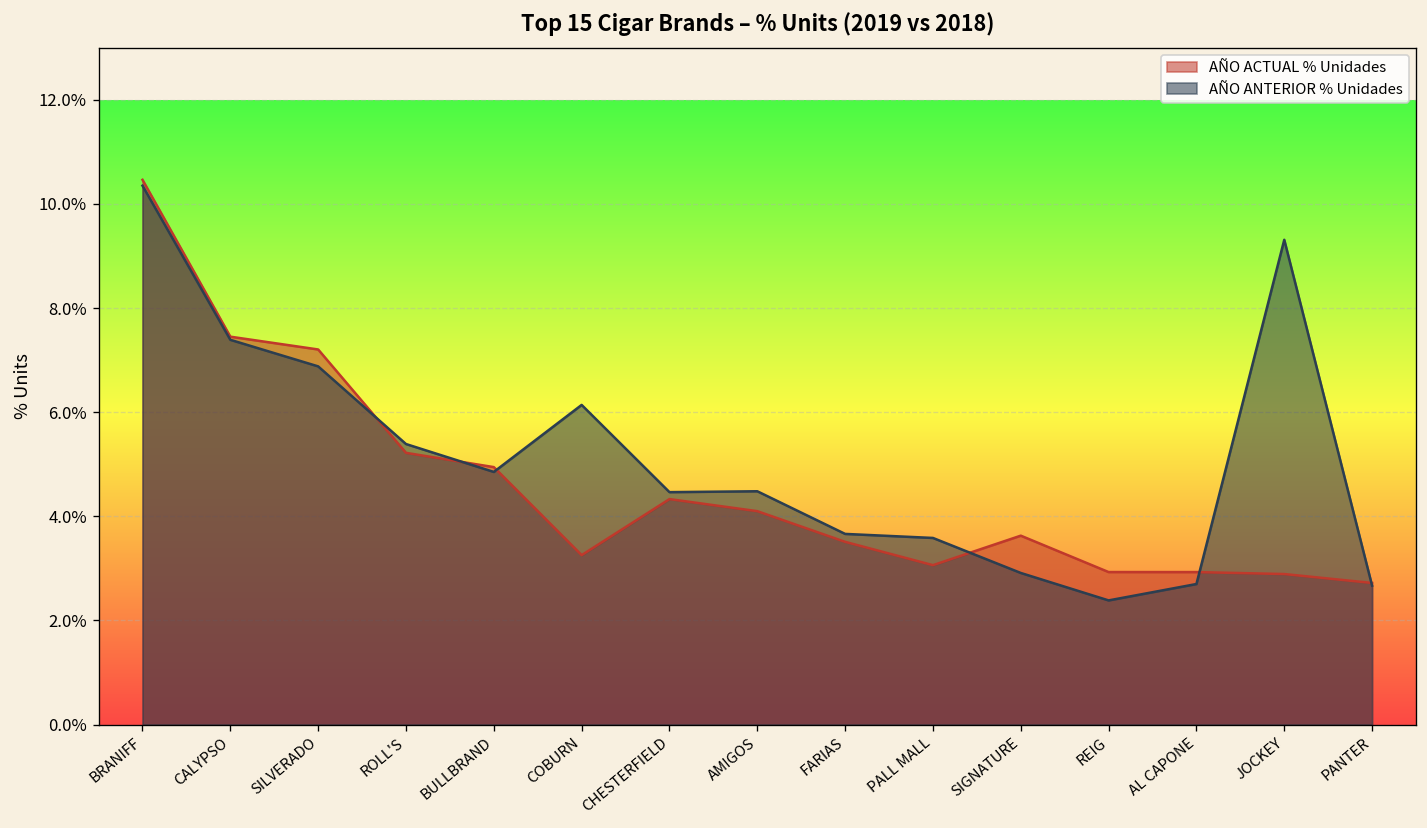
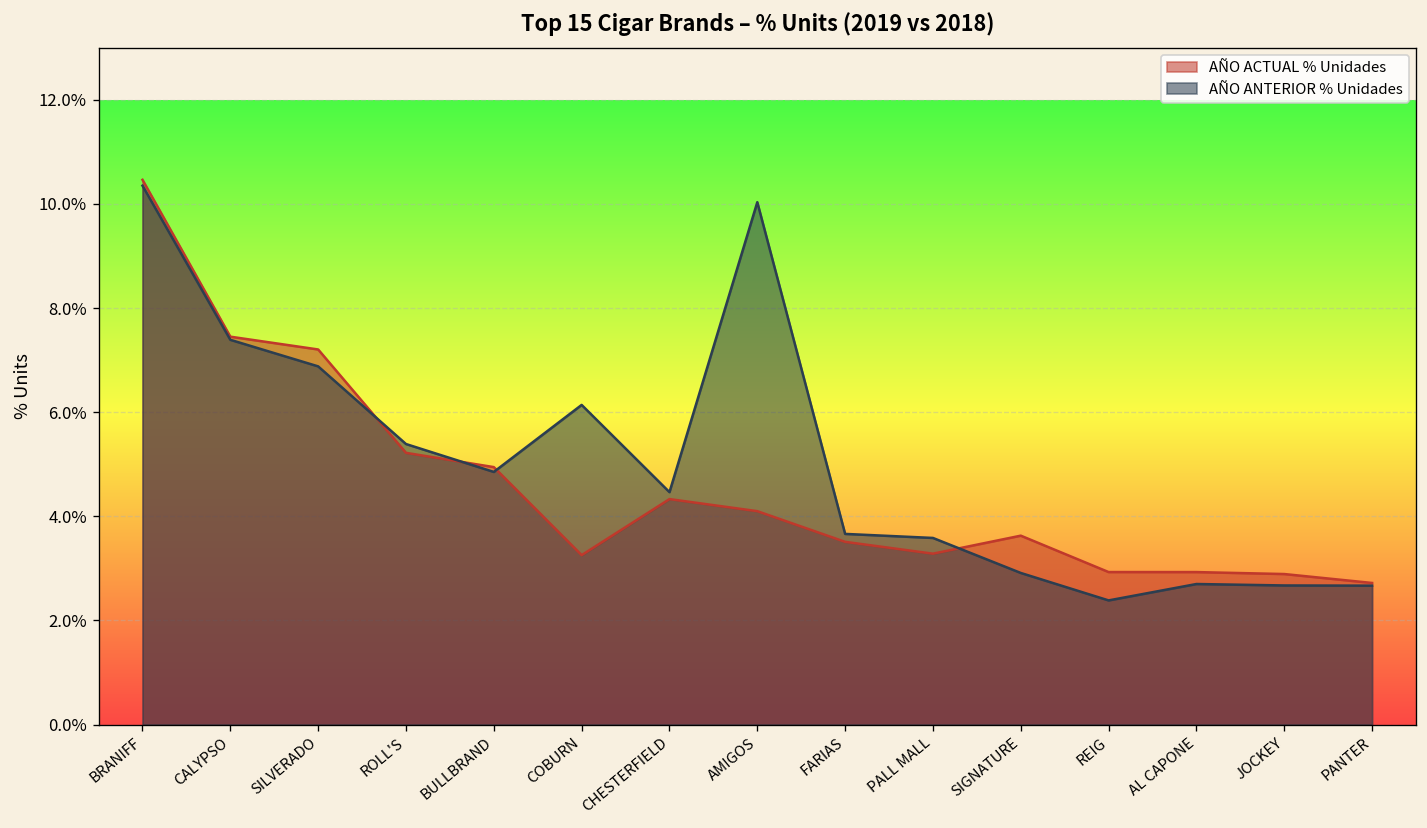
  {
    "AÑO ACTUAL % Unidades": {
      "BRANIFF": "10.5%",
      "CALYPSO": "7.5%",
      "SILVERADO": "7.2%",
      "ROLL'S": "5.2%",
      "BULLBRAND": "4.9%",
      "COBURN": "3.3%",
      "CHESTERFIELD": "4.3%",
      "AMIGOS": "4.1%",
      "FARIAS": "3.5%",
-     "PALL MALL": "3.1%",
+     "PALL MALL": "3.3%",
      "SIGNATURE": "3.6%",
      "REIG": "2.9%",
      "AL CAPONE": "2.9%",
      "JOCKEY": "2.9%"
    },
    "AÑO ANTERIOR % Unidades": {
      "BRANIFF": "10.4%",
      "CALYPSO": "7.4%",
      "SILVERADO": "6.9%",
      "ROLL'S": "5.4%",
      "BULLBRAND": "4.9%",
      "COBURN": "6.1%",
      "CHESTERFIELD": "4.5%",
-     "AMIGOS": "4.5%",
+     "AMIGOS": "10.0%",
      "FARIAS": "3.7%",
      "PALL MALL": "3.6%",
      "SIGNATURE": "2.9%",
      "REIG": "2.4%",
      "AL CAPONE": "2.7%",
-     "JOCKEY": "9.3%"
+     "JOCKEY": "2.7%"
    }
  }
